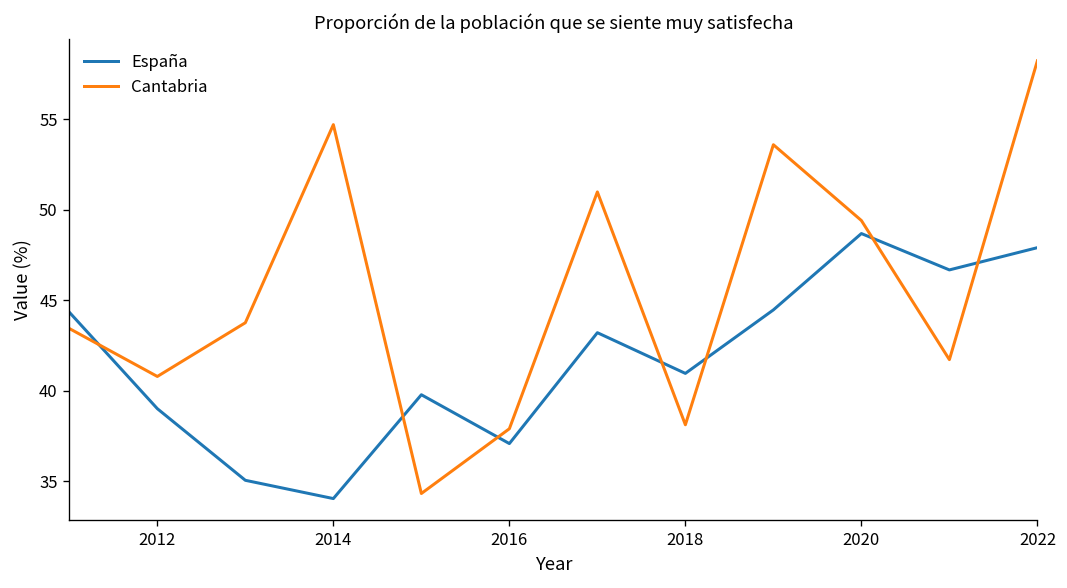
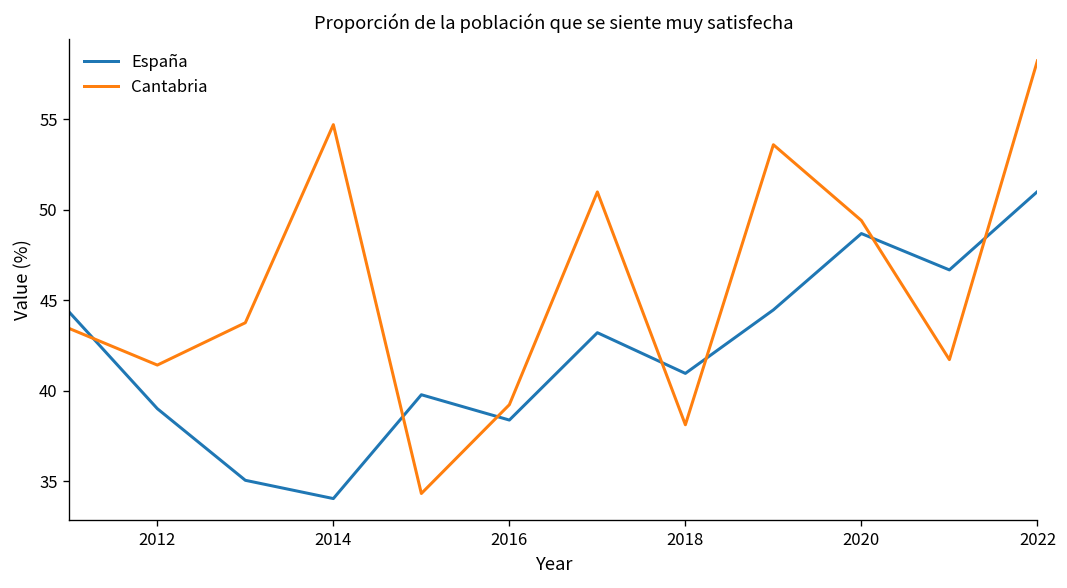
  {
    "España": {
      "2012": 39.0,
      "2014": 34.0,
-     "2016": 37.1,
+     "2016": 38.4,
      "2018": 41.0,
      "2020": 48.7,
-     "2022": 47.9
+     "2022": 51.0
    },
    "Cantabria": {
-     "2012": 40.8,
+     "2012": 41.4,
      "2014": 54.7,
-     "2016": 37.9,
+     "2016": 39.2,
      "2018": 38.1,
      "2020": 49.4,
      "2022": 58.2
    }
  }
